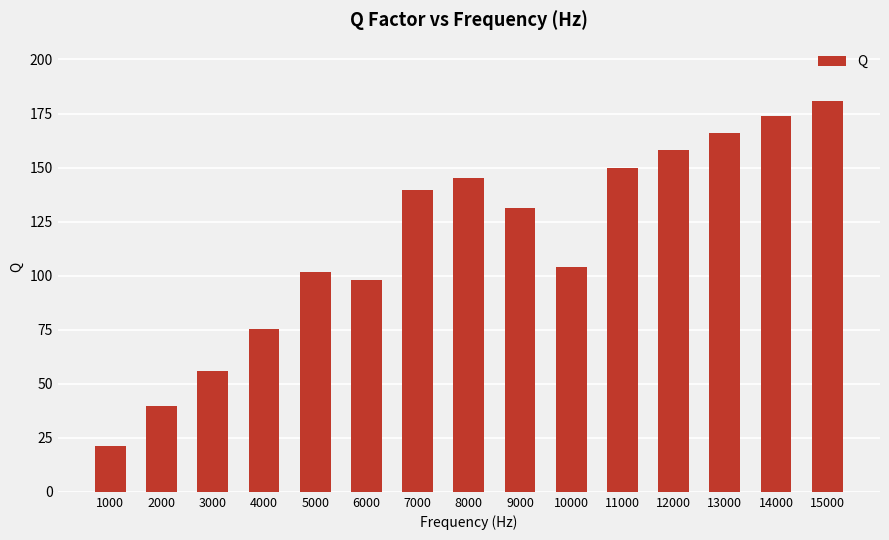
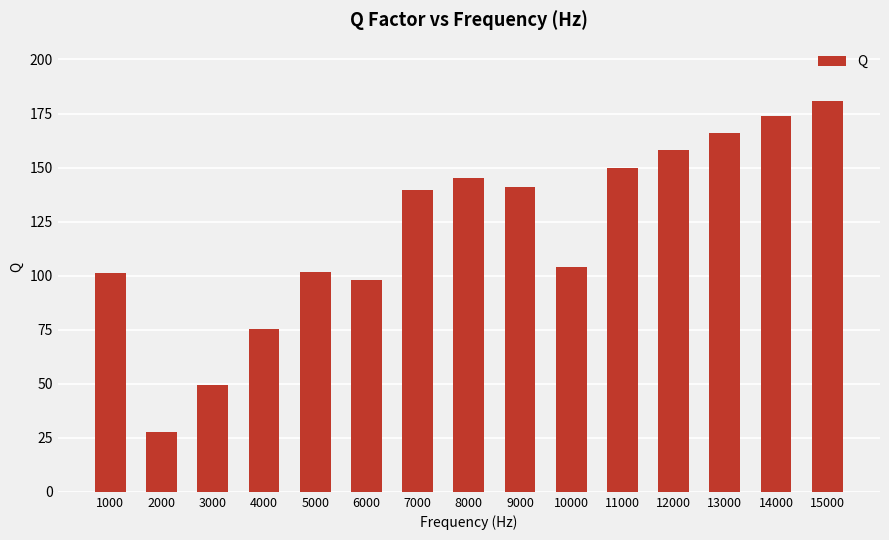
  {
-   "1000": 21,
-   "2000": 40,
-   "3000": 56,
+   "1000": 101,
+   "2000": 28,
+   "3000": 50,
    "4000": 75,
    "5000": 102,
    "6000": 98,
    "7000": 140,
    "8000": 145,
-   "9000": 131,
+   "9000": 141,
    "10000": 104,
    "11000": 150,
    "12000": 158,
    "13000": 166,
    "14000": 174,
    "15000": 181
  }
